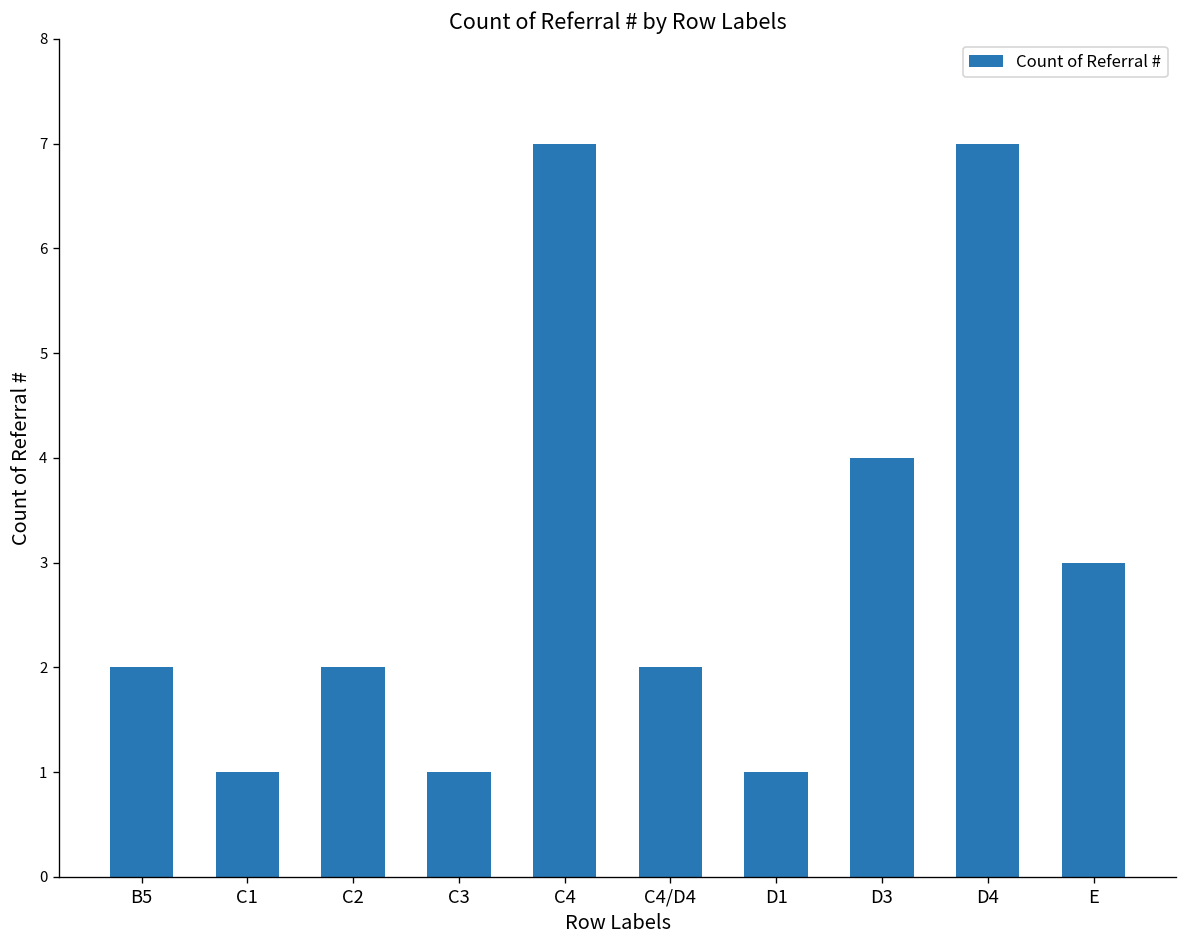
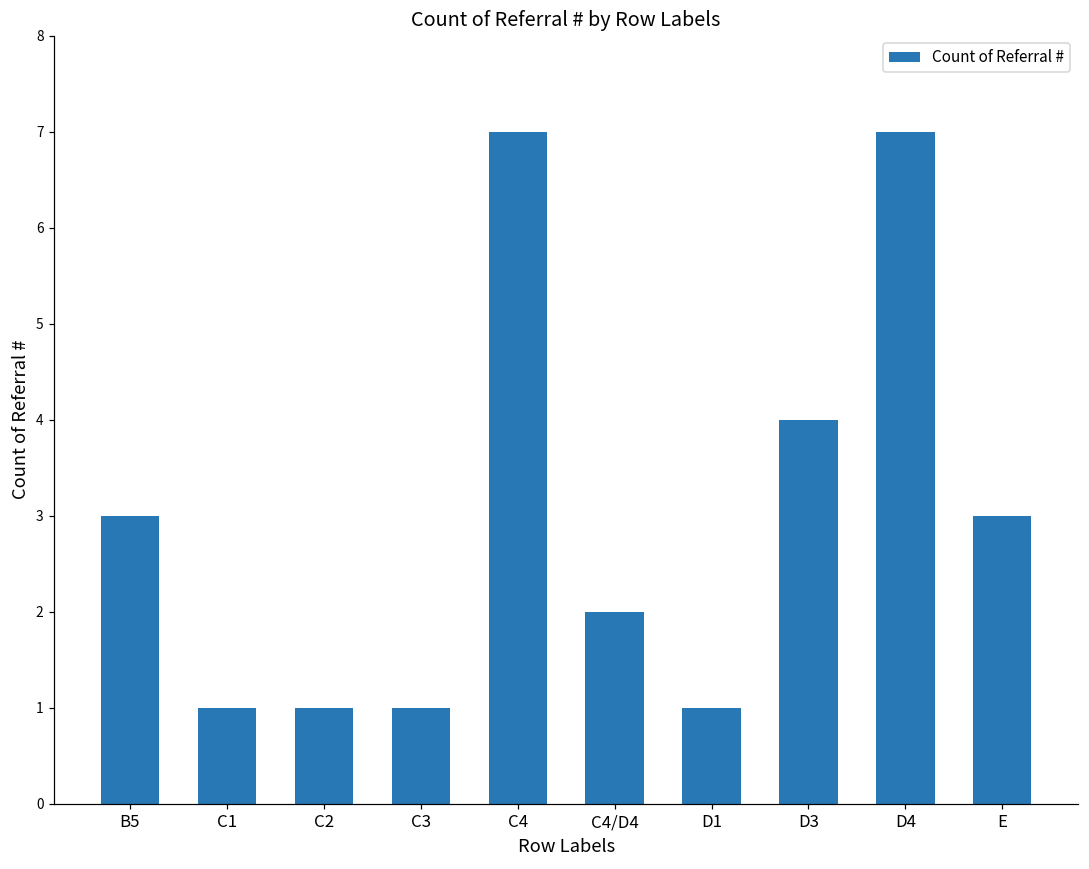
  {
-   "B5": 2,
+   "B5": 3,
    "C1": 1,
-   "C2": 2,
+   "C2": 1,
    "C3": 1,
    "C4": 7,
    "C4/D4": 2,
    "D1": 1,
    "D3": 4,
    "D4": 7,
    "E": 3
  }
